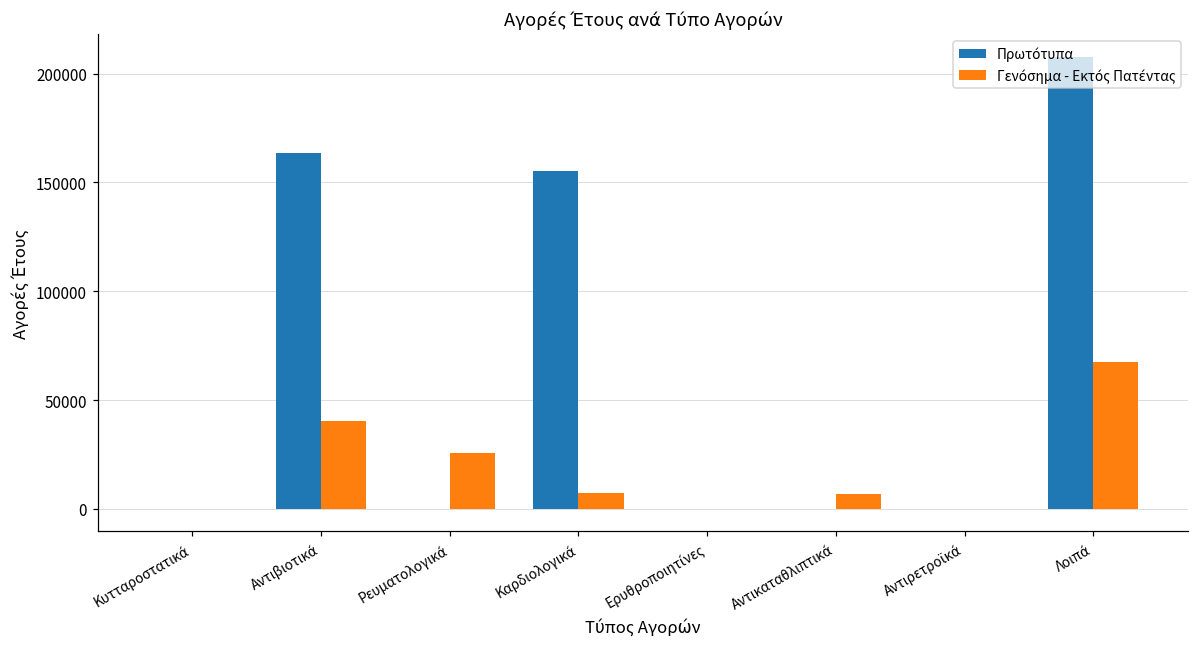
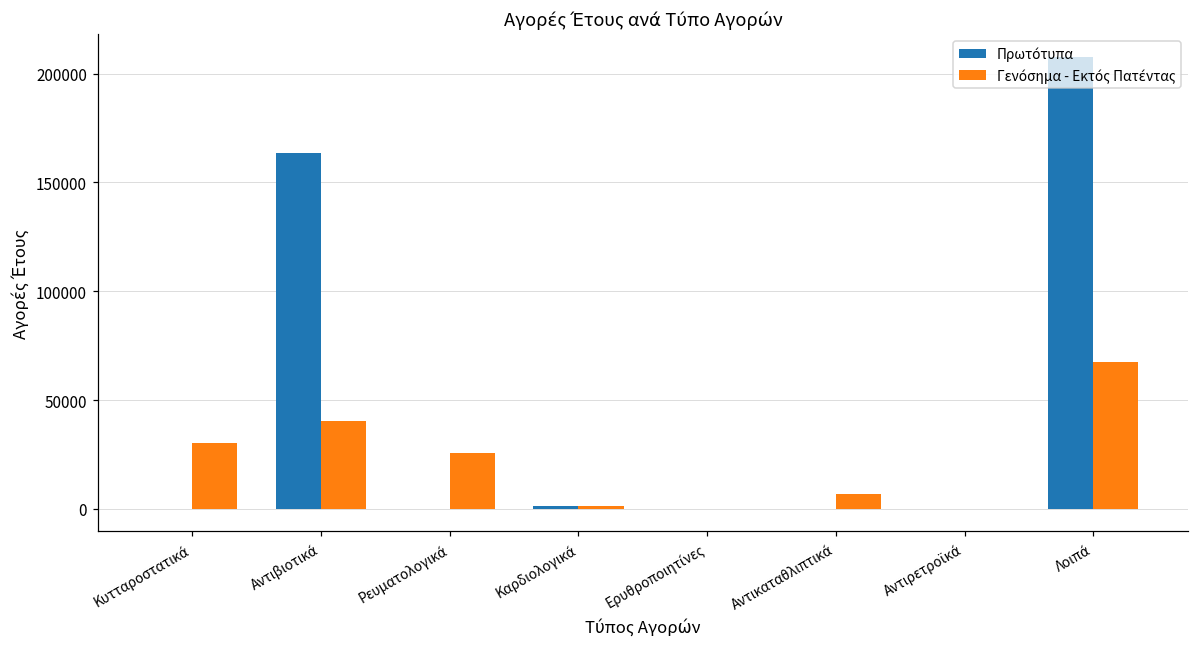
  {
    "Πρωτότυπα": {
      "Κυτταροστατικά": 0,
      "Αντιβιοτικά": 164000,
-     "Καρδιολογικά": 155000,
+     "Καρδιολογικά": 1000,
      "Ερυθροποιητίνες": 0,
      "Αντικαταθλιπτικά": 0,
      "Αντιρετροϊκά": 0
    },
    "Γενόσημα - Εκτός Πατέντας": {
-     "Κυτταροστατικά": 0,
+     "Κυτταροστατικά": 30000,
      "Αντιβιοτικά": 40000,
      "Ρευματολογικά": 26000,
-     "Καρδιολογικά": 7000,
+     "Καρδιολογικά": 1000,
      "Ερυθροποιητίνες": 0,
      "Αντικαταθλιπτικά": 7000,
      "Αντιρετροϊκά": 0,
      "Λοιπά": 67000
    }
  }
